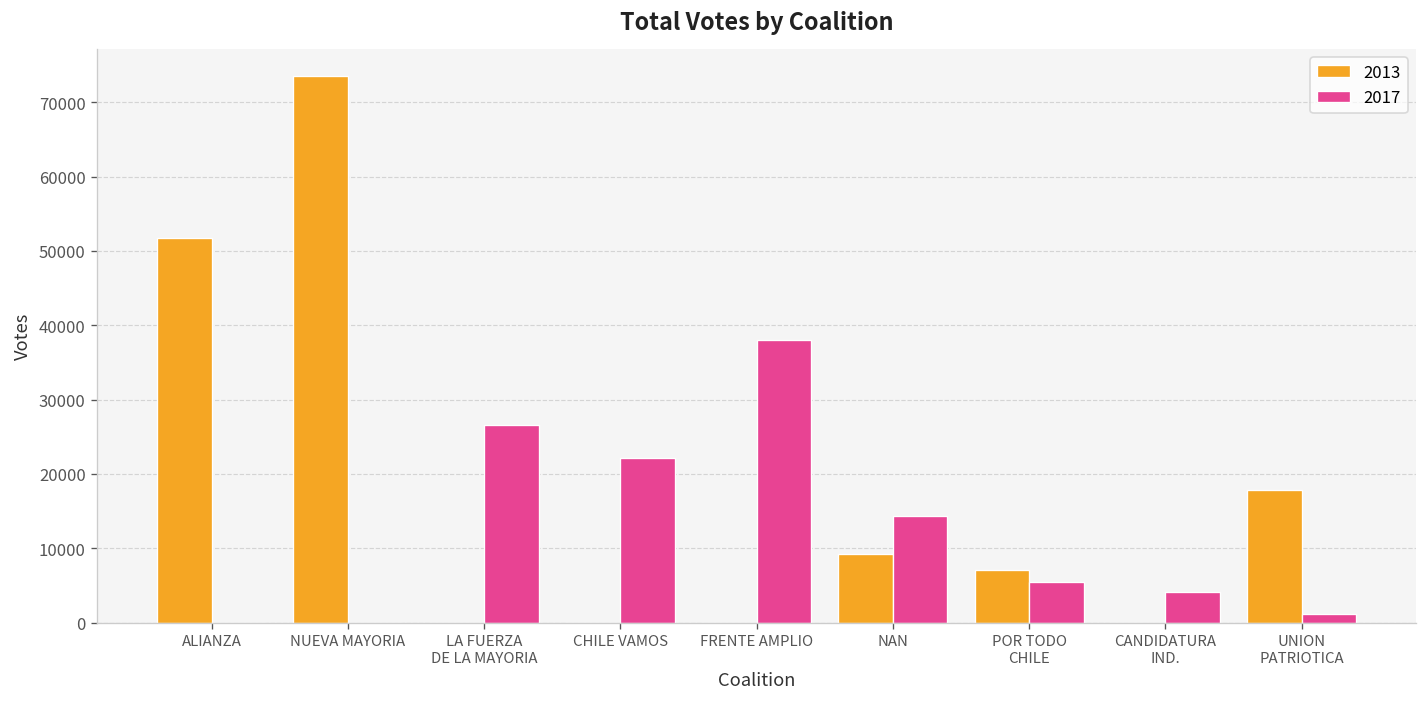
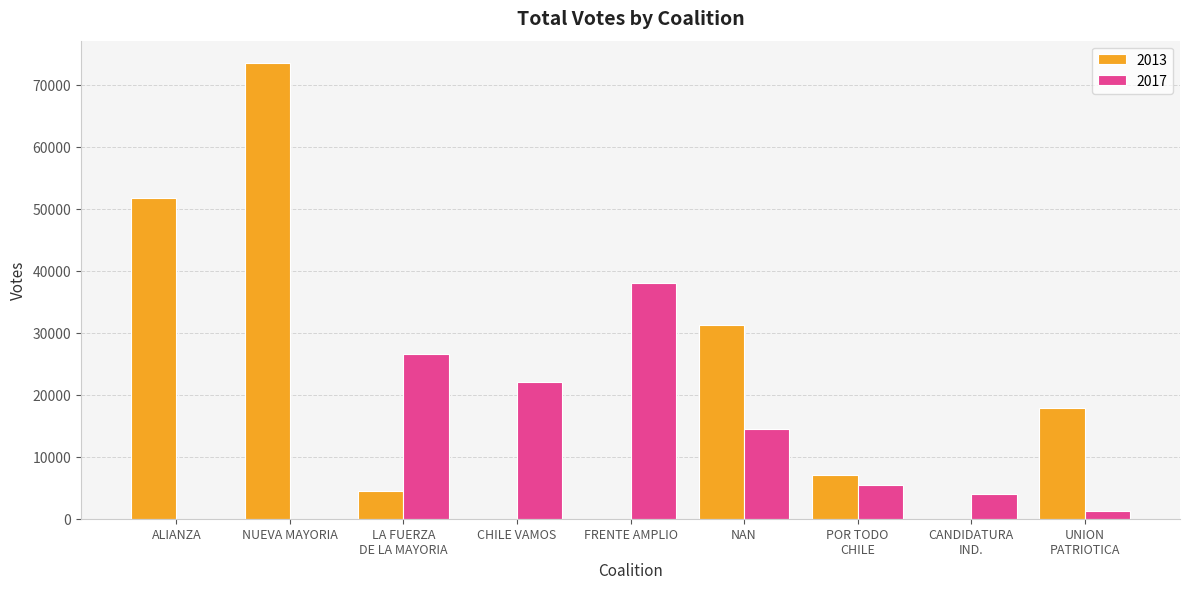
  {
    "2013": {
      "ALIANZA": 52000,
      "NUEVA MAYORIA": 73000,
-     "LA FUERZA DE LA MAYORIA": 0,
+     "LA FUERZA DE LA MAYORIA": 4000,
      "CHILE VAMOS": 0,
      "FRENTE AMPLIO": 0,
-     "NAN": 9000,
+     "NAN": 31000,
      "POR TODO CHILE": 7000,
      "CANDIDATURA IND.": 0,
      "UNION PATRIOTICA": 18000
    },
    "2017": {
      "ALIANZA": 0,
      "NUEVA MAYORIA": 0,
      "LA FUERZA DE LA MAYORIA": 27000,
      "CHILE VAMOS": 22000,
      "FRENTE AMPLIO": 38000,
      "NAN": 14000,
      "POR TODO CHILE": 5000,
      "CANDIDATURA IND.": 4000,
      "UNION PATRIOTICA": 1000
    }
  }
